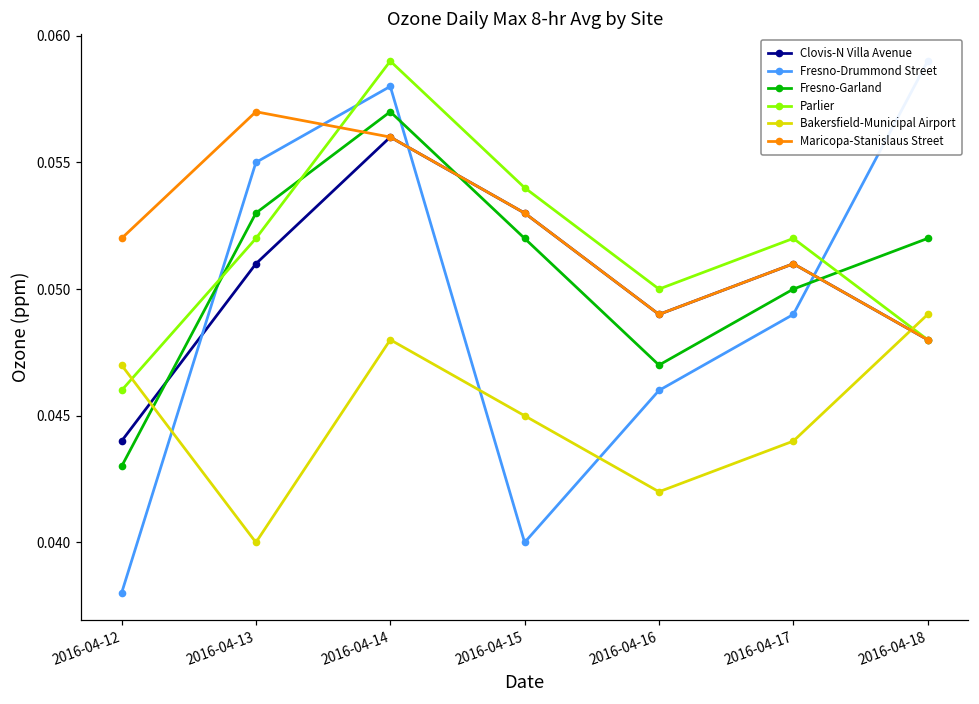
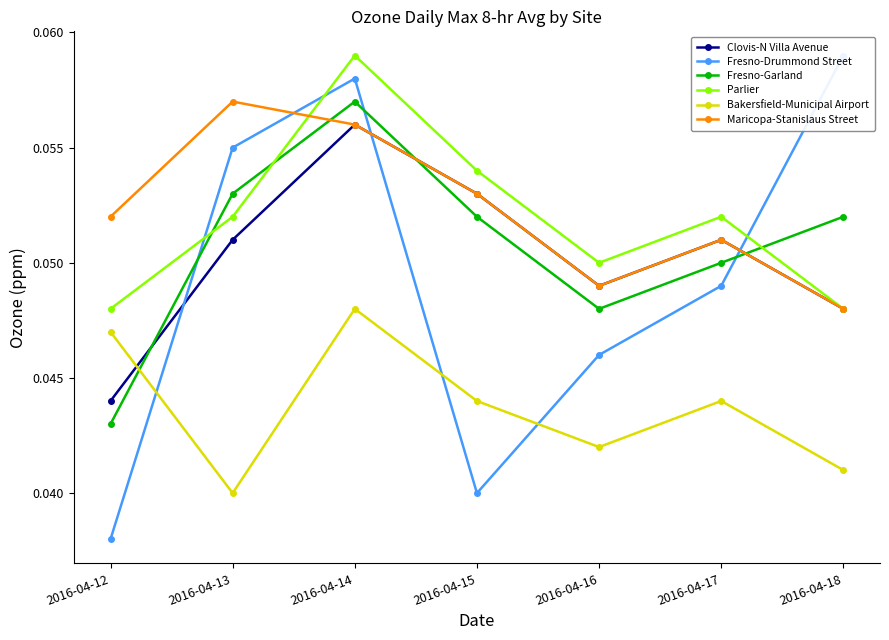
  {
    "Clovis-N Villa Avenue": {
      "2016-04-12": 0.044,
      "2016-04-13": 0.051
    },
    "Fresno-Drummond Street": {
      "2016-04-12": 0.038,
      "2016-04-13": 0.055,
      "2016-04-14": 0.058,
      "2016-04-15": 0.040,
      "2016-04-16": 0.046,
      "2016-04-17": 0.049
    },
    "Fresno-Garland": {
      "2016-04-12": 0.043,
      "2016-04-13": 0.053,
      "2016-04-14": 0.057,
      "2016-04-15": 0.052,
-     "2016-04-16": 0.047,
+     "2016-04-16": 0.048,
      "2016-04-17": 0.050,
      "2016-04-18": 0.052
    },
    "Parlier": {
-     "2016-04-12": 0.046,
+     "2016-04-12": 0.048,
      "2016-04-13": 0.052,
      "2016-04-14": 0.059,
      "2016-04-15": 0.054,
      "2016-04-16": 0.050,
      "2016-04-17": 0.052
    },
    "Bakersfield-Municipal Airport": {
      "2016-04-12": 0.047,
      "2016-04-13": 0.040,
      "2016-04-14": 0.048,
-     "2016-04-15": 0.045,
+     "2016-04-15": 0.044,
      "2016-04-16": 0.042,
      "2016-04-17": 0.044,
-     "2016-04-18": 0.049
+     "2016-04-18": 0.041
    },
    "Maricopa-Stanislaus Street": {
      "2016-04-12": 0.052,
      "2016-04-13": 0.057
    }
  }
